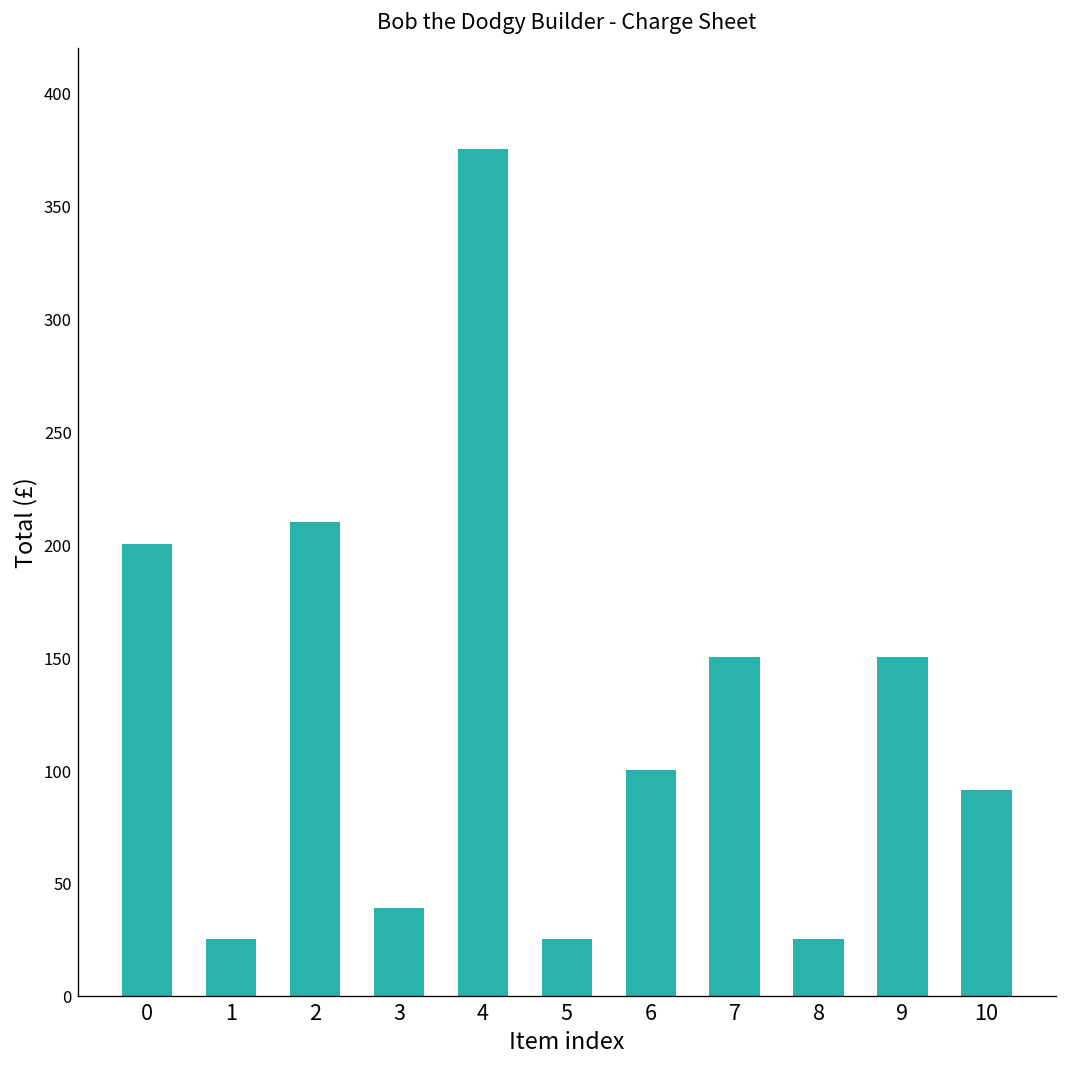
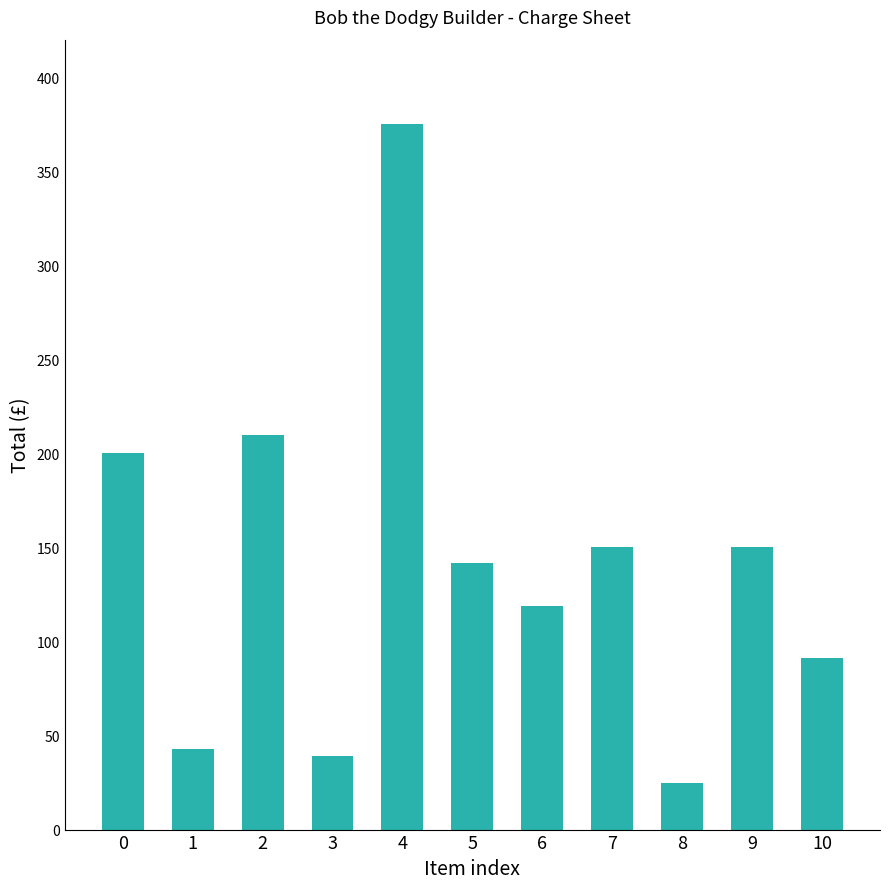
  {
    "0": 200,
-   "1": 25,
+   "1": 43,
    "2": 210,
    "3": 39,
    "4": 375,
-   "5": 25,
-   "6": 100,
+   "5": 142,
+   "6": 119,
    "7": 150,
    "8": 25,
    "9": 150,
    "10": 91
  }
